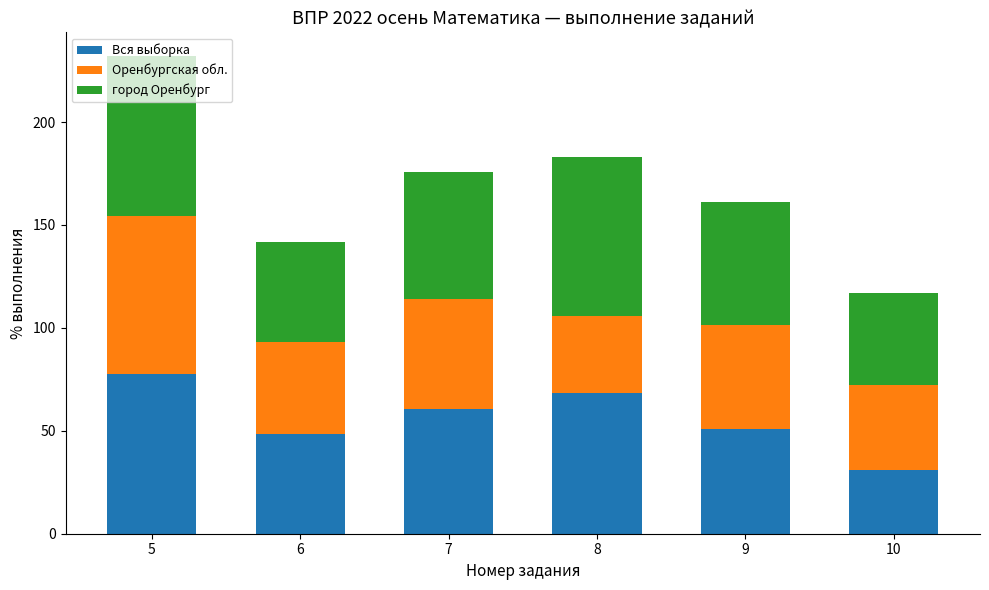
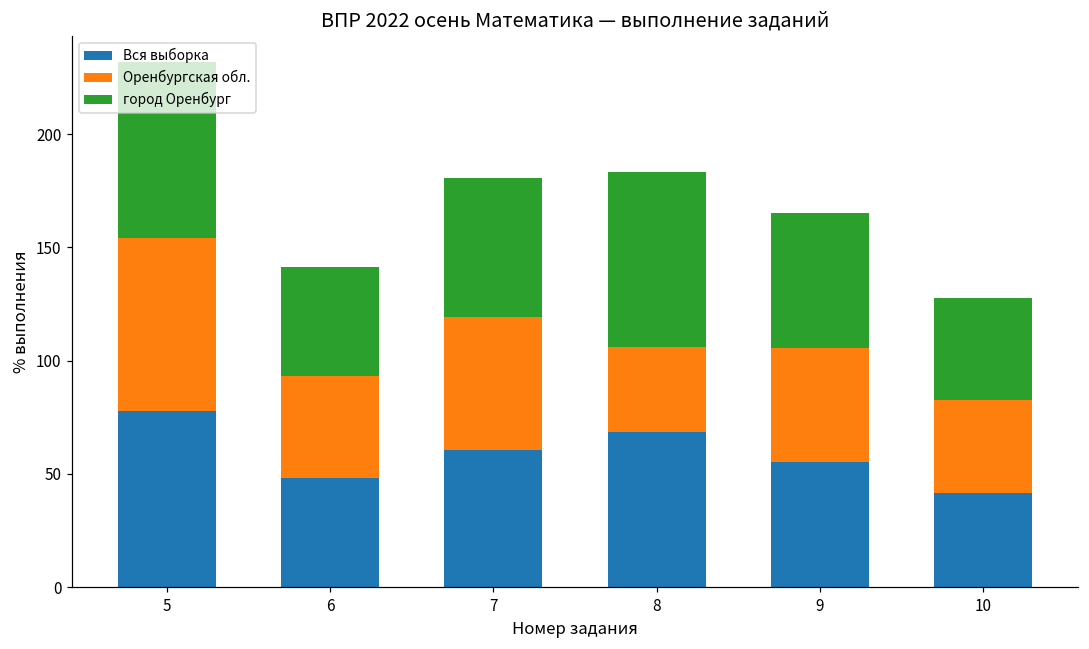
  {
    "Вся выборка": {
      "5": 78,
      "6": 48,
      "7": 61,
      "8": 69,
-     "9": 51,
-     "10": 31
+     "9": 55,
+     "10": 41
    },
    "Оренбургская обл.": {
      "5": 76,
      "6": 45,
-     "7": 53,
+     "7": 58,
      "8": 37,
      "9": 51,
      "10": 41
    },
    "город Оренбург": {
      "6": 48,
      "7": 62,
      "8": 77,
      "9": 60,
      "10": 45
    }
  }
